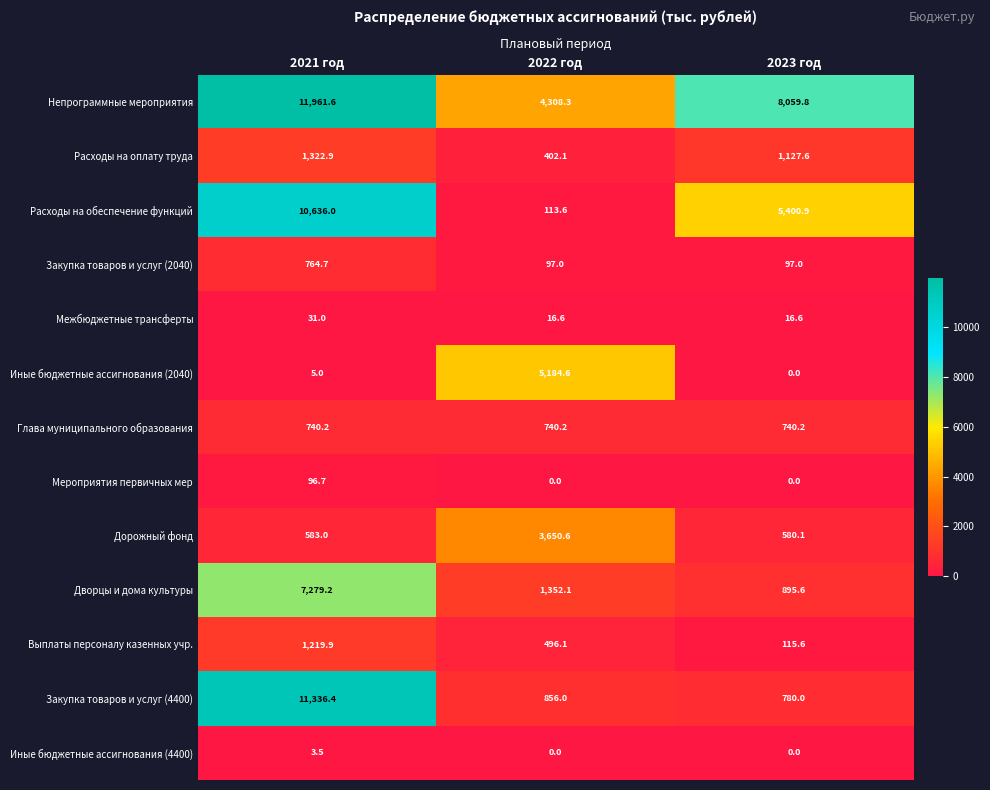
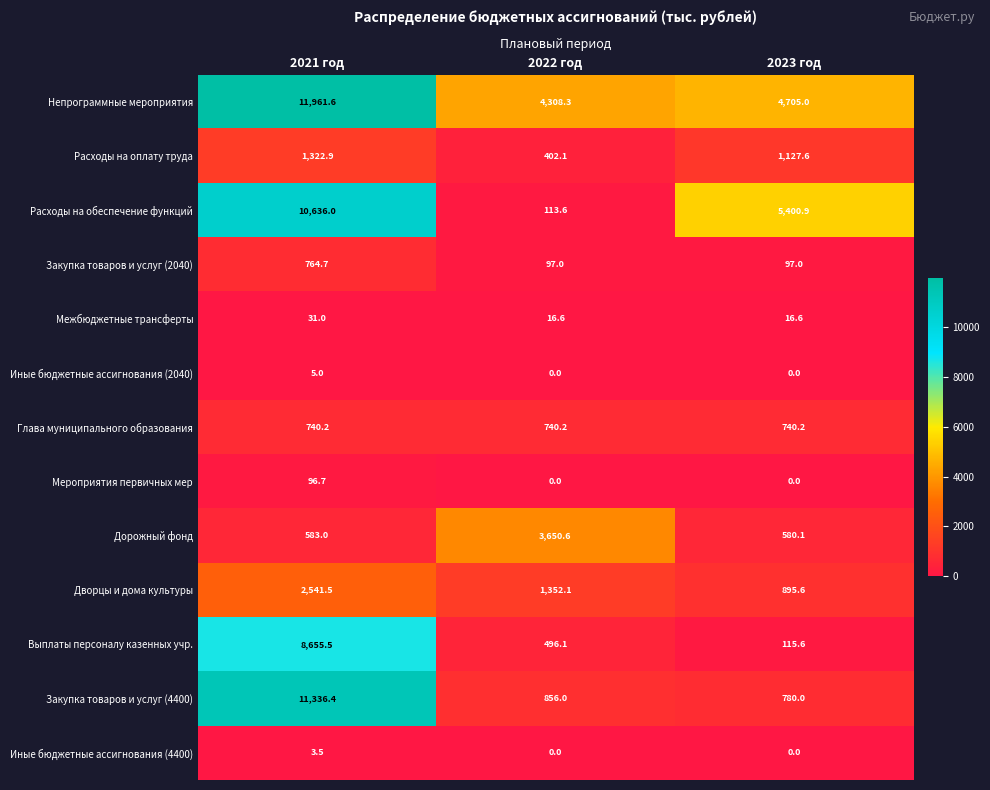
  {
    "Непрограммные мероприятия": {
      "2021 год": "11,961.6",
      "2022 год": "4,308.3",
-     "2023 год": "8,059.8"
+     "2023 год": "4,705.0"
    },
    "Расходы на оплату труда": {
      "2021 год": "1,322.9",
      "2022 год": "402.1",
      "2023 год": "1,127.6"
    },
    "Расходы на обеспечение функций": {
      "2021 год": "10,636.0",
      "2022 год": "113.6",
      "2023 год": "5,400.9"
    },
    "Закупка товаров и услуг (2040)": {
      "2021 год": "764.7",
      "2022 год": "97.0",
      "2023 год": "97.0"
    },
    "Межбюджетные трансферты": {
      "2021 год": "31.0",
      "2022 год": "16.6",
      "2023 год": "16.6"
    },
    "Иные бюджетные ассигнования (2040)": {
      "2021 год": "5.0",
-     "2022 год": "5,184.6",
+     "2022 год": "0.0",
      "2023 год": "0.0"
    },
    "Глава муниципального образования": {
      "2021 год": "740.2",
      "2022 год": "740.2",
      "2023 год": "740.2"
    },
    "Мероприятия первичных мер": {
      "2021 год": "96.7",
      "2022 год": "0.0",
      "2023 год": "0.0"
    },
    "Дорожный фонд": {
      "2021 год": "583.0",
      "2022 год": "3,650.6",
      "2023 год": "580.1"
    },
    "Дворцы и дома культуры": {
-     "2021 год": "7,279.2",
+     "2021 год": "2,541.5",
      "2022 год": "1,352.1",
      "2023 год": "895.6"
    },
    "Выплаты персоналу казенных учр.": {
-     "2021 год": "1,219.9",
+     "2021 год": "8,655.5",
      "2022 год": "496.1",
      "2023 год": "115.6"
    },
    "Закупка товаров и услуг (4400)": {
      "2021 год": "11,336.4",
      "2022 год": "856.0",
      "2023 год": "780.0"
    },
    "Иные бюджетные ассигнования (4400)": {
      "2021 год": "3.5",
      "2022 год": "0.0",
      "2023 год": "0.0"
    }
  }
